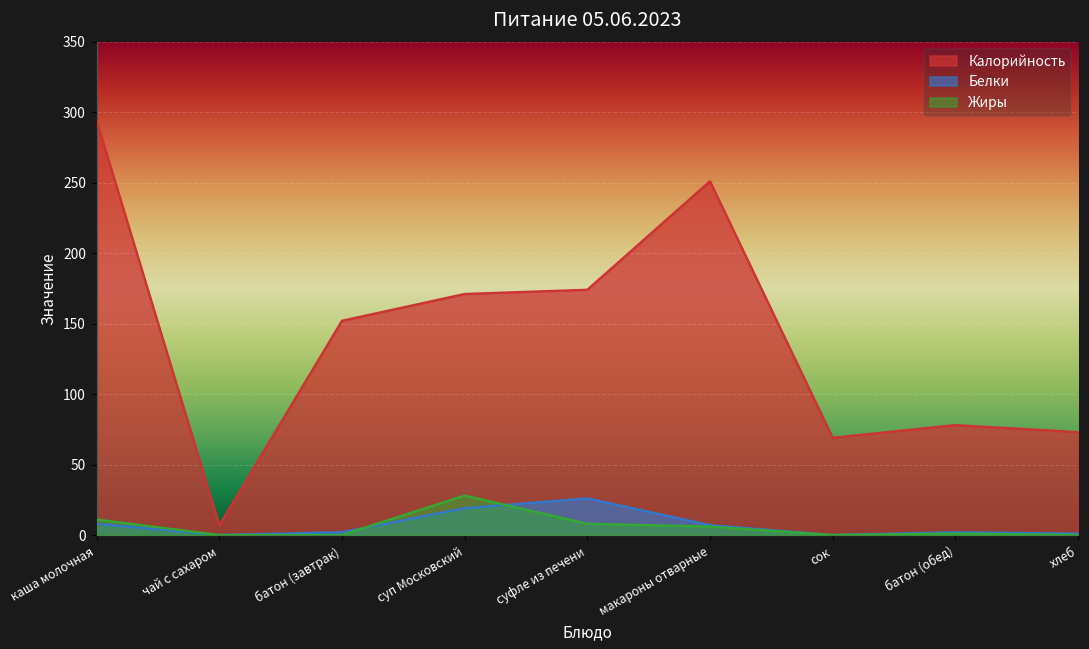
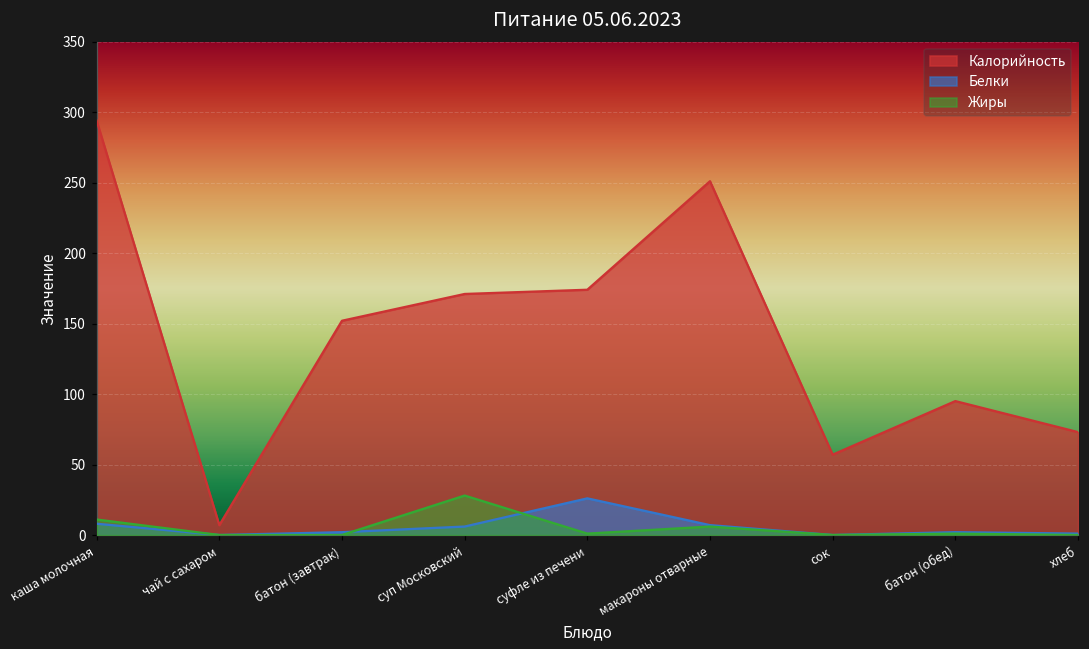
  {
    "Калорийность": {
      "каша молочная": 294,
      "чай с сахаром": 7,
      "батон (завтрак)": 152,
      "суп Московский": 171,
      "суфле из печени": 174,
      "макароны отварные": 251,
-     "сок": 69,
-     "батон (обед)": 78,
+     "сок": 57,
+     "батон (обед)": 95,
      "хлеб": 73
    },
    "Белки": {
      "каша молочная": 8,
      "батон (завтрак)": 2,
-     "суп Московский": 19,
+     "суп Московский": 6,
      "суфле из печени": 26
    },
    "Жиры": {
      "каша молочная": 11,
      "батон (завтрак)": 0,
      "суп Московский": 28,
-     "суфле из печени": 8
+     "суфле из печени": 1
    }
  }
